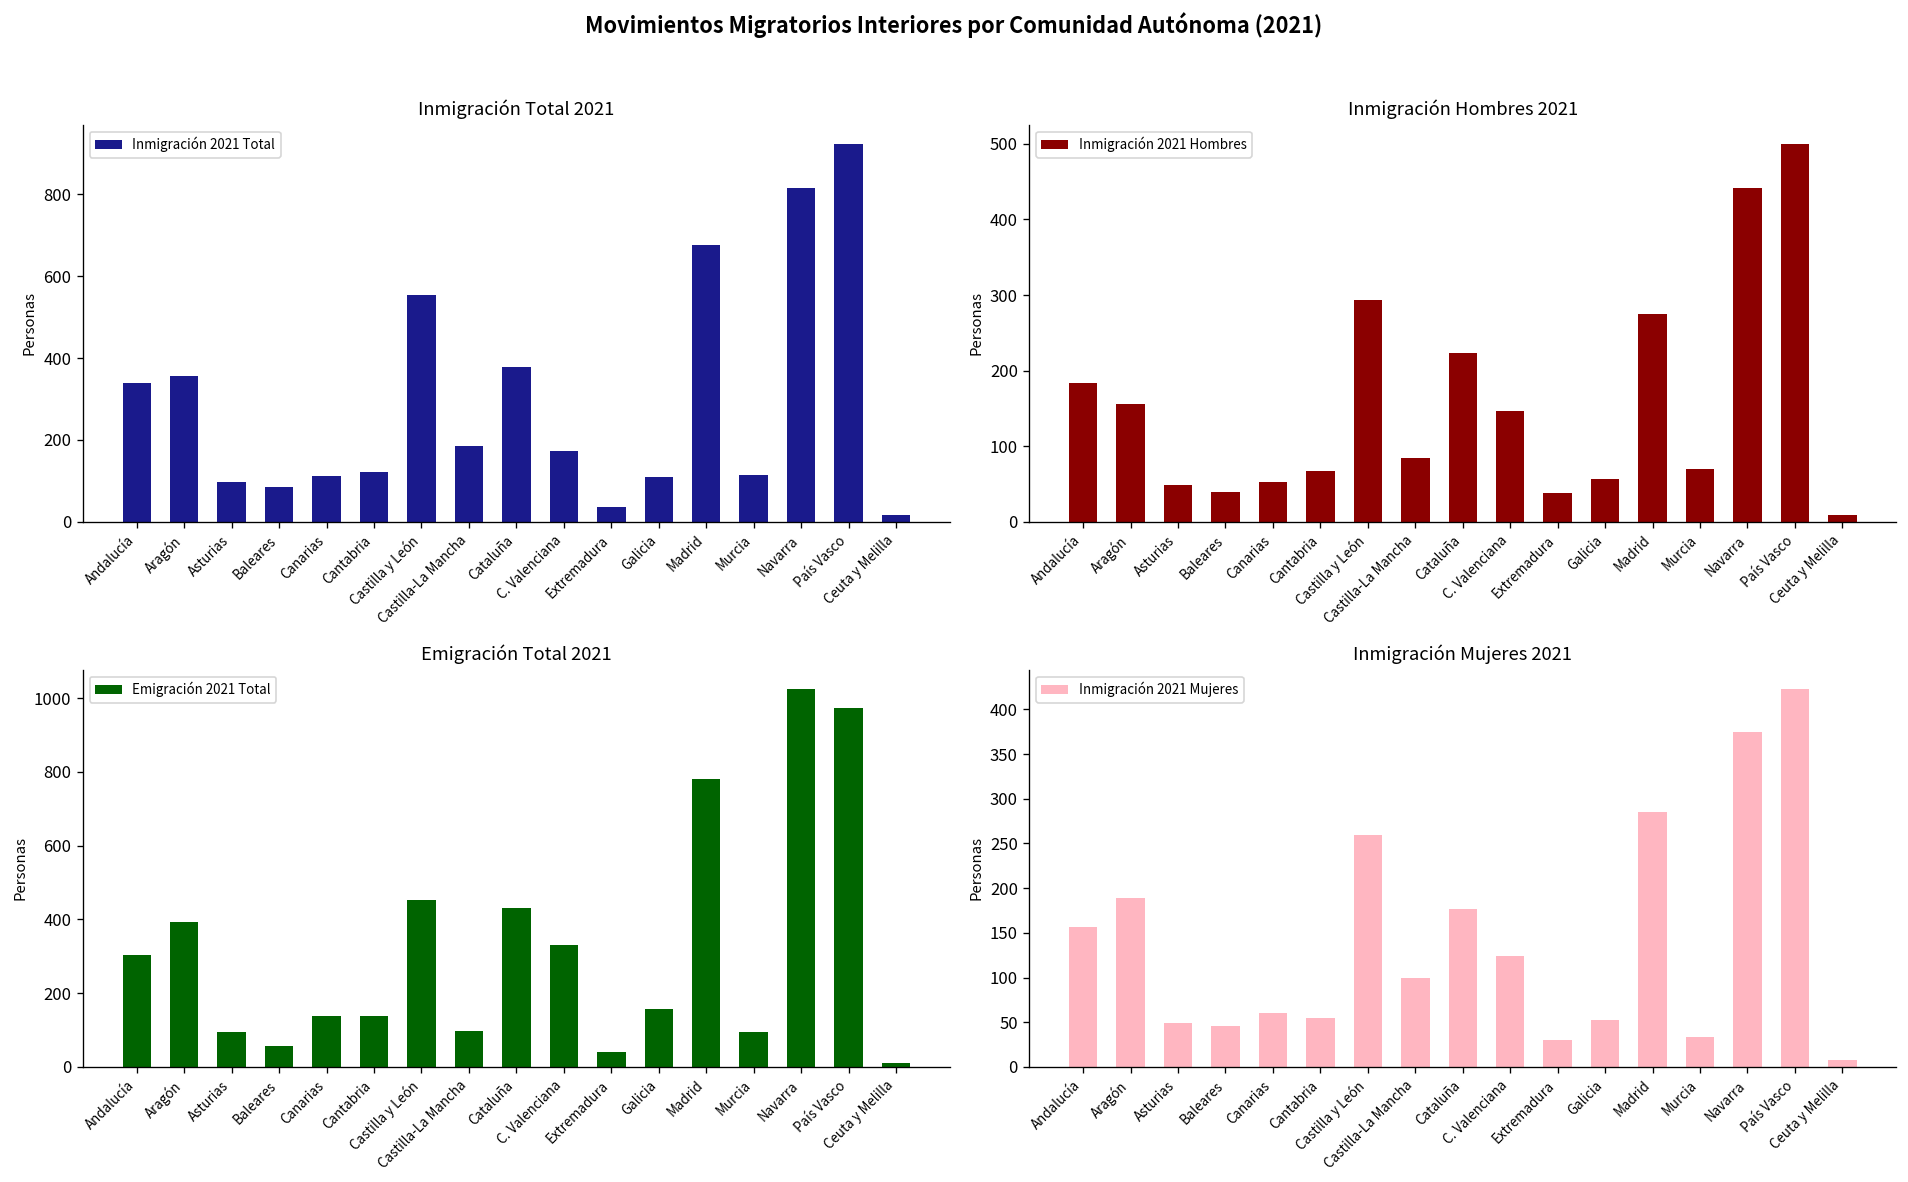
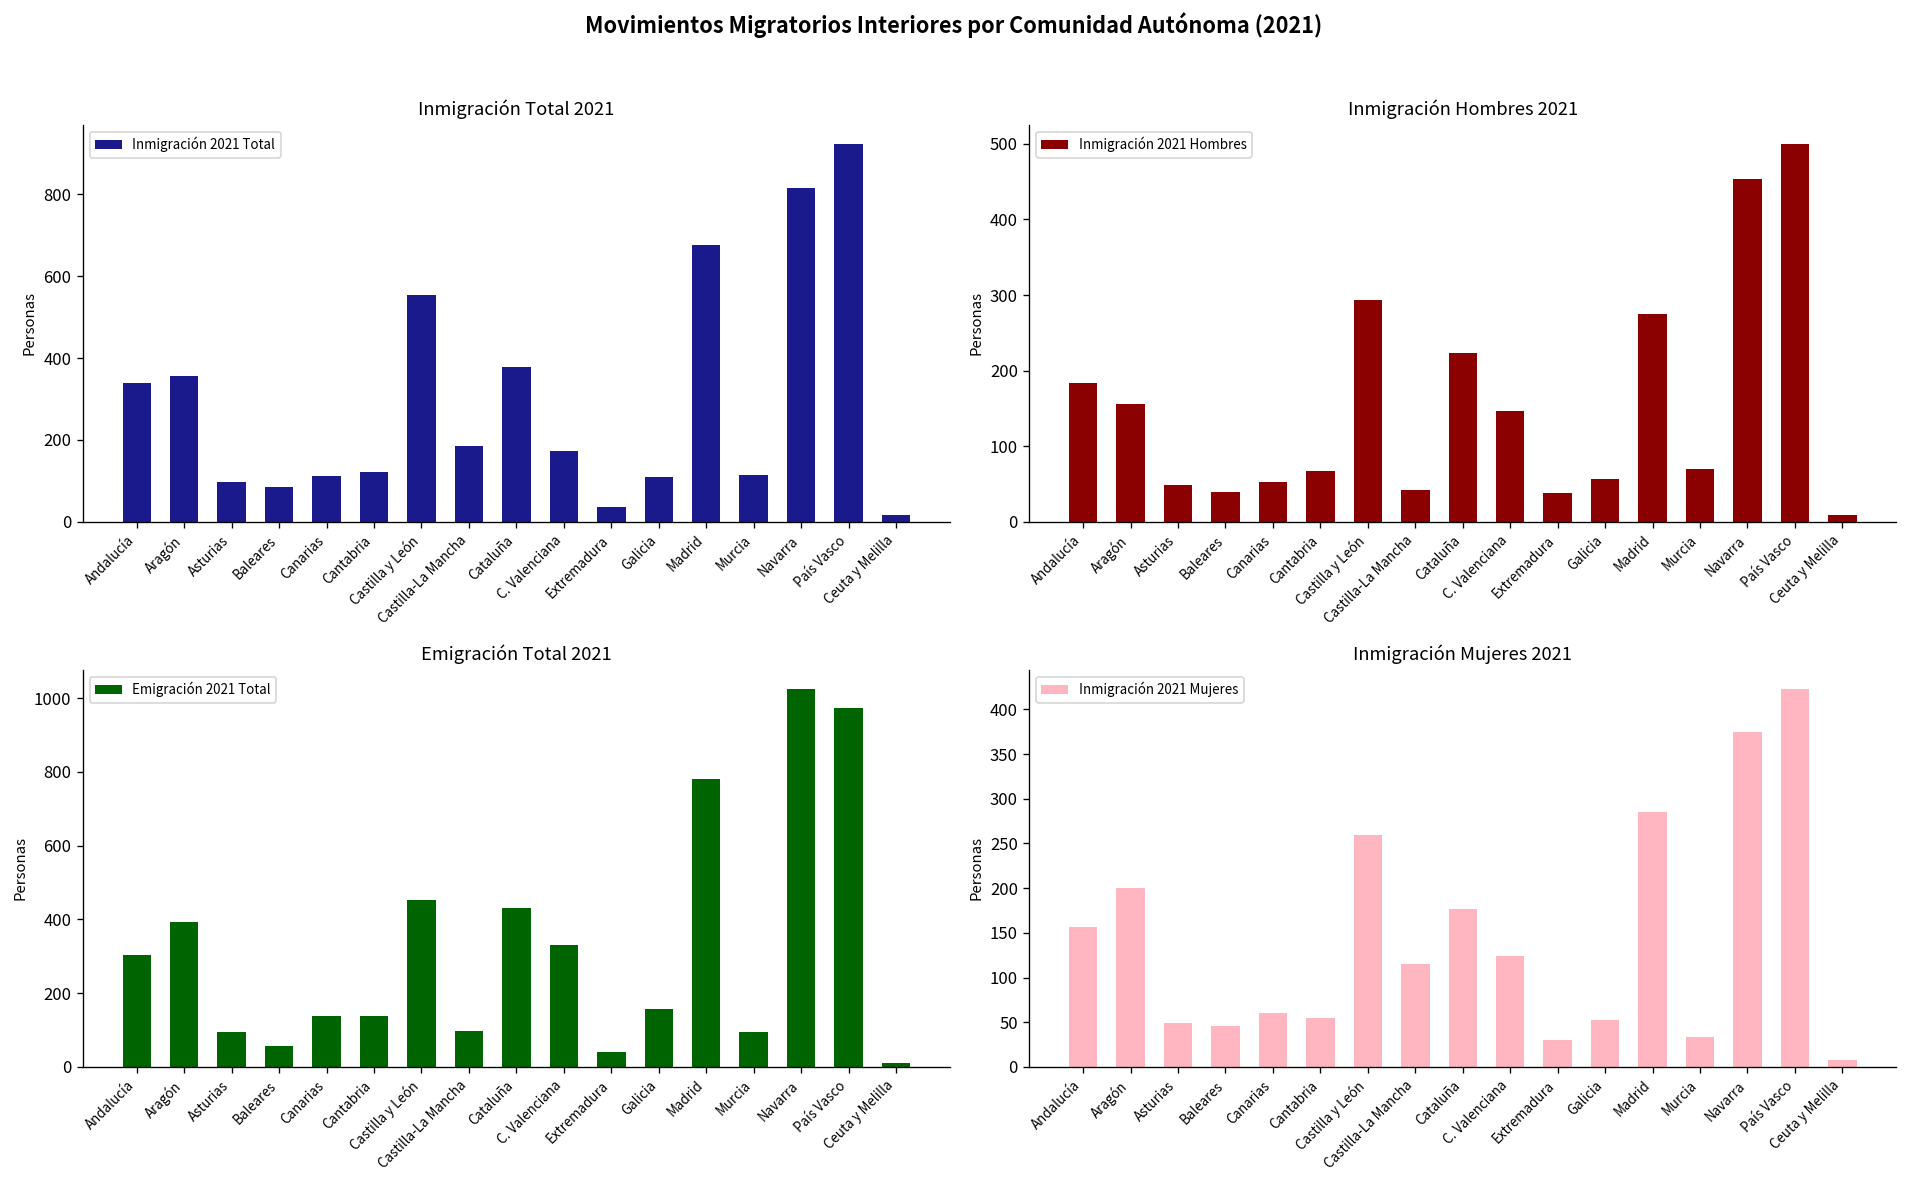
  {
    "Inmigración Total 2021": {
      "Andalucía": 340,
      "Aragón": 360,
      "Asturias": 100,
      "Baleares": 90,
      "Canarias": 110,
      "Cantabria": 120,
      "Castilla y León": 550,
      "Castilla-La Mancha": 190,
      "Cataluña": 380,
      "C. Valenciana": 170,
      "Extremadura": 40,
      "Galicia": 110,
      "Madrid": 680,
      "Murcia": 120,
      "Navarra": 820,
      "País Vasco": 920,
      "Ceuta y Melilla": 20
    },
    "Inmigración Hombres 2021": {
      "Andalucía": 180,
      "Aragón": 160,
      "Asturias": 50,
      "Baleares": 40,
      "Canarias": 50,
      "Cantabria": 70,
      "Castilla y León": 290,
-     "Castilla-La Mancha": 90,
+     "Castilla-La Mancha": 40,
      "Cataluña": 220,
      "C. Valenciana": 150,
      "Extremadura": 40,
      "Galicia": 60,
      "Madrid": 280,
      "Murcia": 70,
-     "Navarra": 440,
+     "Navarra": 450,
      "País Vasco": 500,
      "Ceuta y Melilla": 10
    },
    "Emigración Total 2021": {
      "Andalucía": 300,
      "Aragón": 390,
      "Asturias": 90,
      "Baleares": 60,
      "Canarias": 140,
      "Cantabria": 140,
      "Castilla y León": 450,
      "Castilla-La Mancha": 100,
      "Cataluña": 430,
      "C. Valenciana": 330,
      "Extremadura": 40,
      "Galicia": 160,
      "Madrid": 780,
      "Murcia": 90,
      "Navarra": 1030,
      "País Vasco": 970,
      "Ceuta y Melilla": 10
    },
    "Inmigración Mujeres 2021": {
      "Andalucía": 160,
-     "Aragón": 190,
+     "Aragón": 200,
      "Asturias": 50,
      "Baleares": 50,
      "Canarias": 60,
      "Cantabria": 60,
      "Castilla y León": 260,
-     "Castilla-La Mancha": 100,
+     "Castilla-La Mancha": 120,
      "Cataluña": 180,
      "C. Valenciana": 120,
      "Extremadura": 30,
      "Galicia": 50,
      "Madrid": 290,
      "Murcia": 30,
      "Navarra": 380,
      "País Vasco": 420,
      "Ceuta y Melilla": 10
    }
  }
